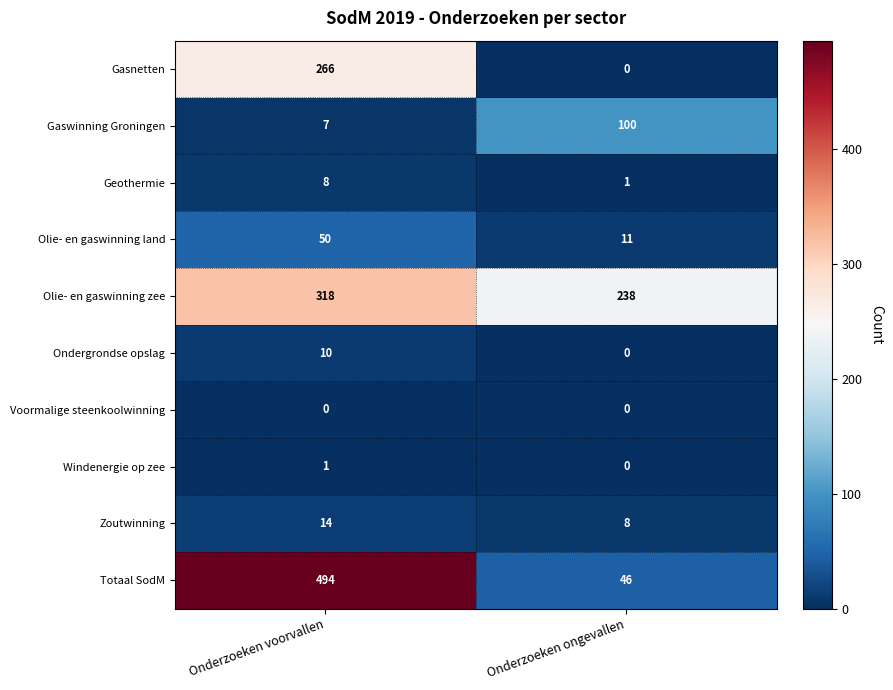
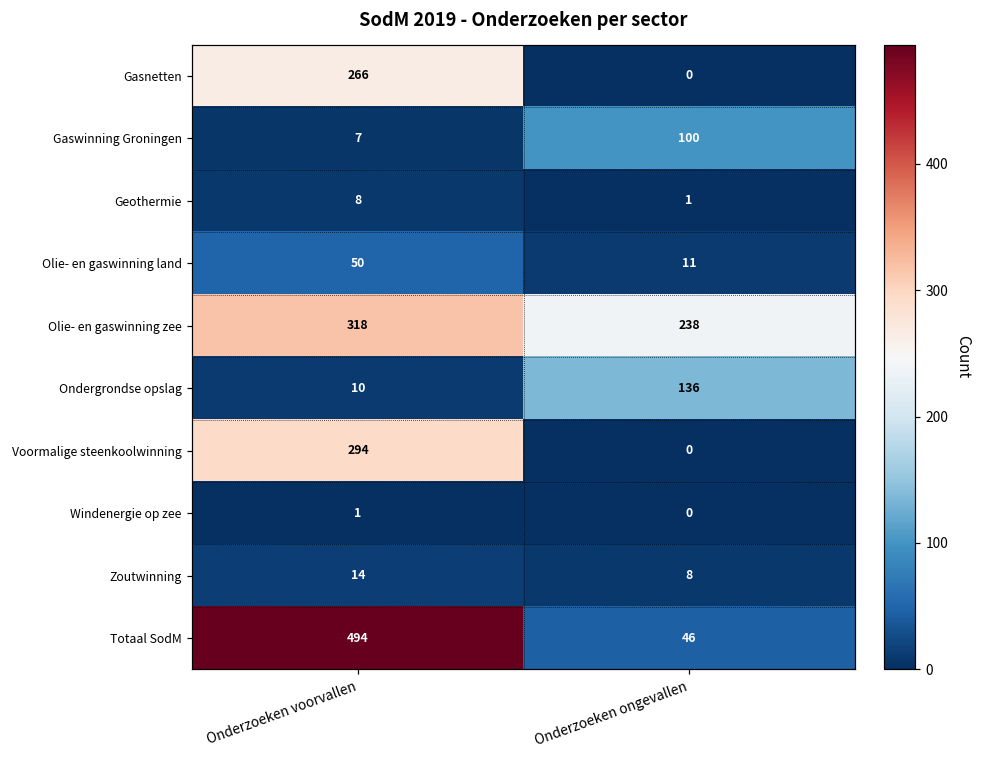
  {
    "Gasnetten": {
      "Onderzoeken voorvallen": 266,
      "Onderzoeken ongevallen": 0
    },
    "Gaswinning Groningen": {
      "Onderzoeken voorvallen": 7,
      "Onderzoeken ongevallen": 100
    },
    "Geothermie": {
      "Onderzoeken voorvallen": 8,
      "Onderzoeken ongevallen": 1
    },
    "Olie- en gaswinning land": {
      "Onderzoeken voorvallen": 50,
      "Onderzoeken ongevallen": 11
    },
    "Olie- en gaswinning zee": {
      "Onderzoeken voorvallen": 318,
      "Onderzoeken ongevallen": 238
    },
    "Ondergrondse opslag": {
      "Onderzoeken voorvallen": 10,
-     "Onderzoeken ongevallen": 0
+     "Onderzoeken ongevallen": 136
    },
    "Voormalige steenkoolwinning": {
-     "Onderzoeken voorvallen": 0,
+     "Onderzoeken voorvallen": 294,
      "Onderzoeken ongevallen": 0
    },
    "Windenergie op zee": {
      "Onderzoeken voorvallen": 1,
      "Onderzoeken ongevallen": 0
    },
    "Zoutwinning": {
      "Onderzoeken voorvallen": 14,
      "Onderzoeken ongevallen": 8
    },
    "Totaal SodM": {
      "Onderzoeken voorvallen": 494,
      "Onderzoeken ongevallen": 46
    }
  }
